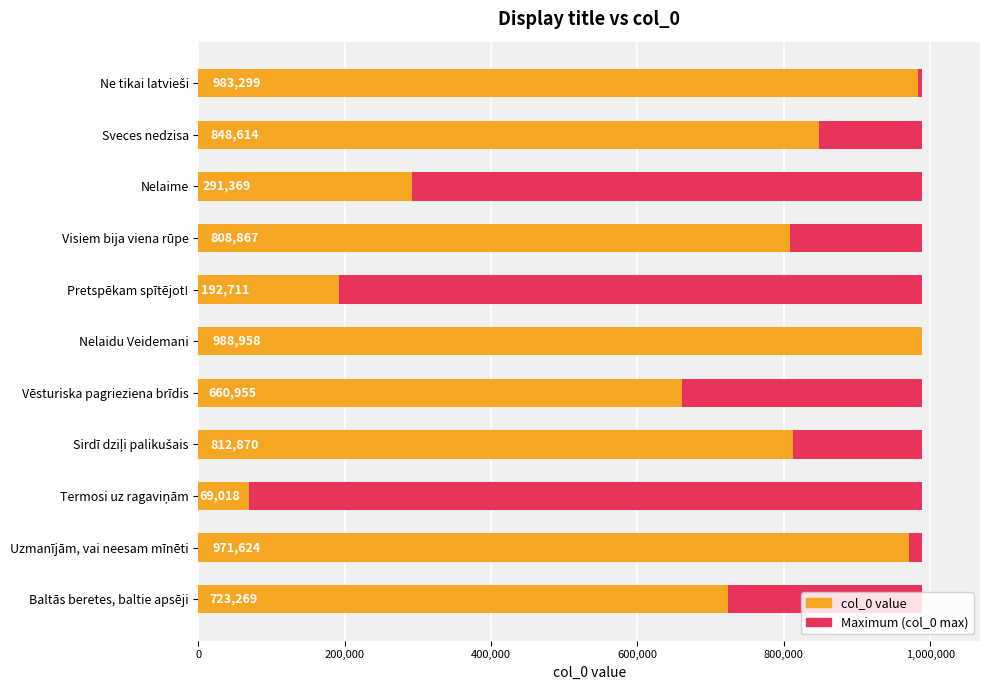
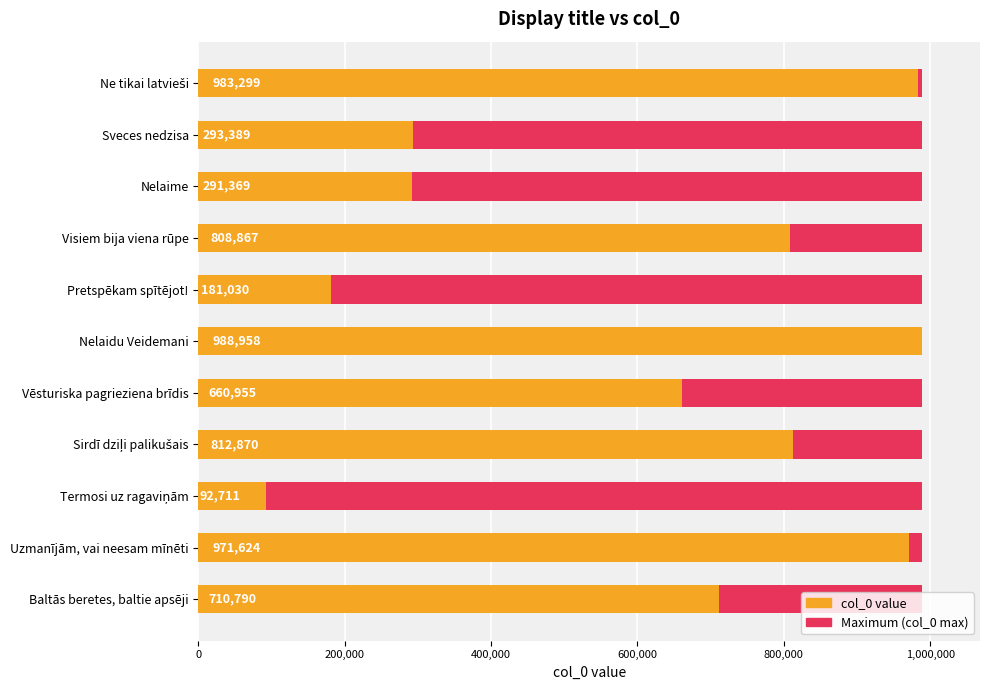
  {
    "Maximum (col_0 max)": {
      "Nelaidu Veidemani": "988,958"
    },
    "col_0 value": {
-     "Sveces nedzisa": "848,614",
-     "Pretspēkam spītējot!": "192,711",
+     "Sveces nedzisa": "293,389",
+     "Pretspēkam spītējot!": "181,030",
      "Nelaidu Veidemani": "988,958",
-     "Termosi uz ragaviņām": "69,018",
-     "Baltās beretes, baltie apsēji": "723,269"
+     "Termosi uz ragaviņām": "92,711",
+     "Baltās beretes, baltie apsēji": "710,790"
    }
  }
